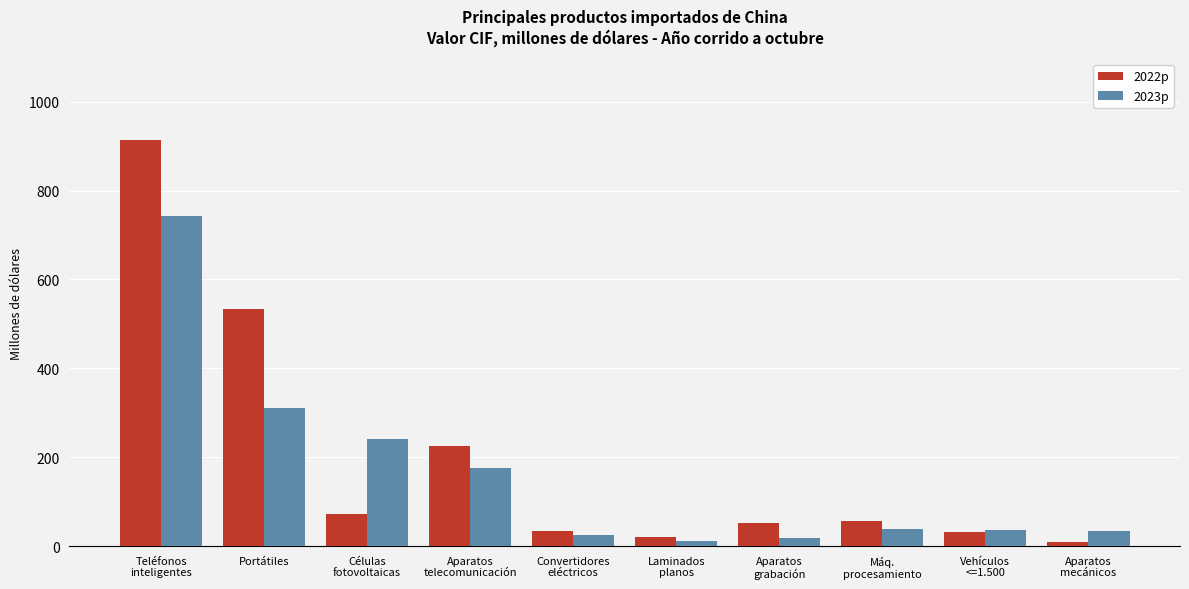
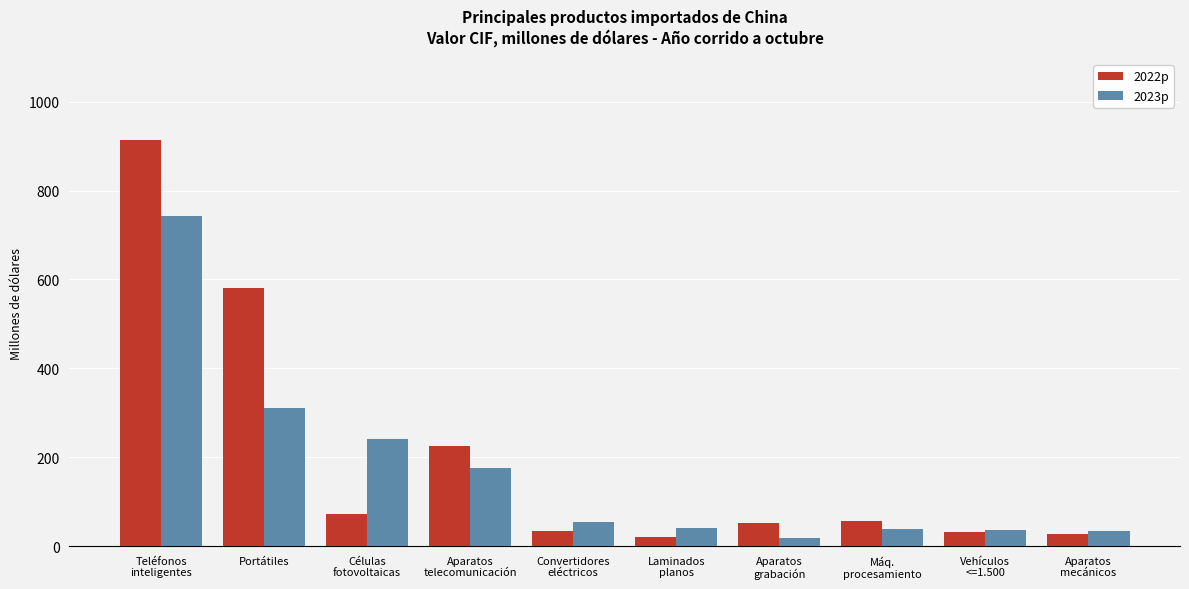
  {
    "2022p": {
      "Teléfonos inteligentes": 910,
-     "Portátiles": 530,
+     "Portátiles": 580,
      "Células fotovoltaicas": 70,
      "Aparatos telecomunicación": 220,
      "Convertidores eléctricos": 30,
      "Laminados planos": 20,
      "Aparatos grabación": 50,
      "Máq. procesamiento": 60,
      "Vehículos <=1.500": 30,
-     "Aparatos mecánicos": 10
+     "Aparatos mecánicos": 30
    },
    "2023p": {
      "Teléfonos inteligentes": 740,
      "Portátiles": 310,
      "Células fotovoltaicas": 240,
      "Aparatos telecomunicación": 180,
-     "Convertidores eléctricos": 20,
-     "Laminados planos": 10,
+     "Convertidores eléctricos": 50,
+     "Laminados planos": 40,
      "Aparatos grabación": 20,
      "Máq. procesamiento": 40,
      "Vehículos <=1.500": 40,
      "Aparatos mecánicos": 30
    }
  }
